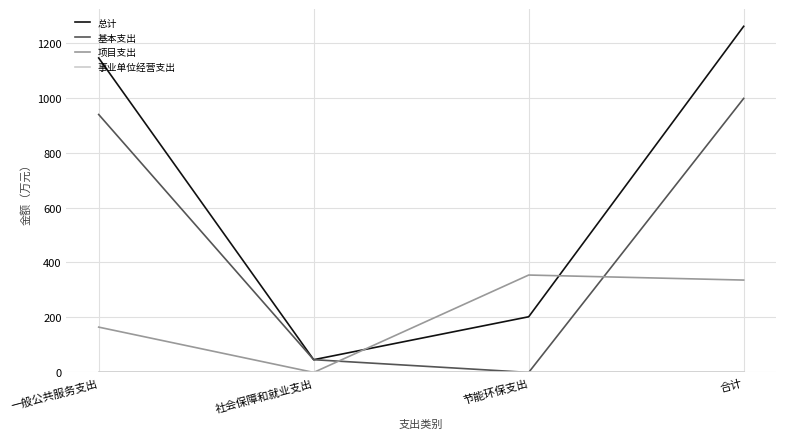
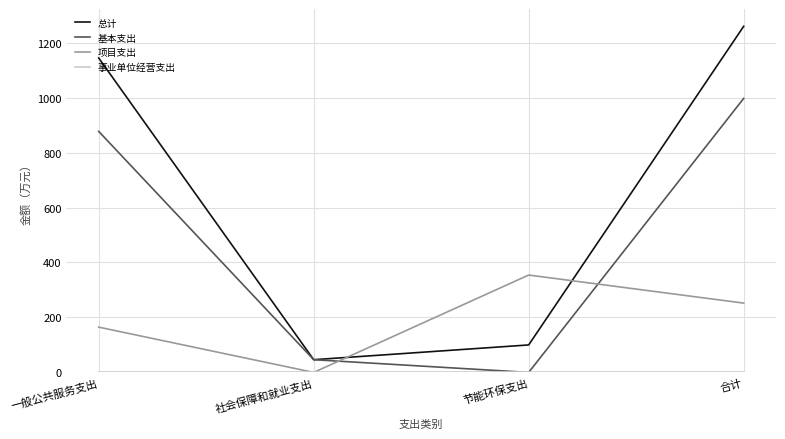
  {
    "总计": {
      "一般公共服务支出": 1140,
-     "节能环保支出": 200,
+     "节能环保支出": 100,
      "合计": 1260
    },
    "基本支出": {
-     "一般公共服务支出": 940,
+     "一般公共服务支出": 880,
      "合计": 1000
    },
    "项目支出": {
      "一般公共服务支出": 160,
      "节能环保支出": 350,
-     "合计": 340
+     "合计": 250
    },
    "事业单位经营支出": {
      "一般公共服务支出": 0,
      "合计": 0
    }
  }
